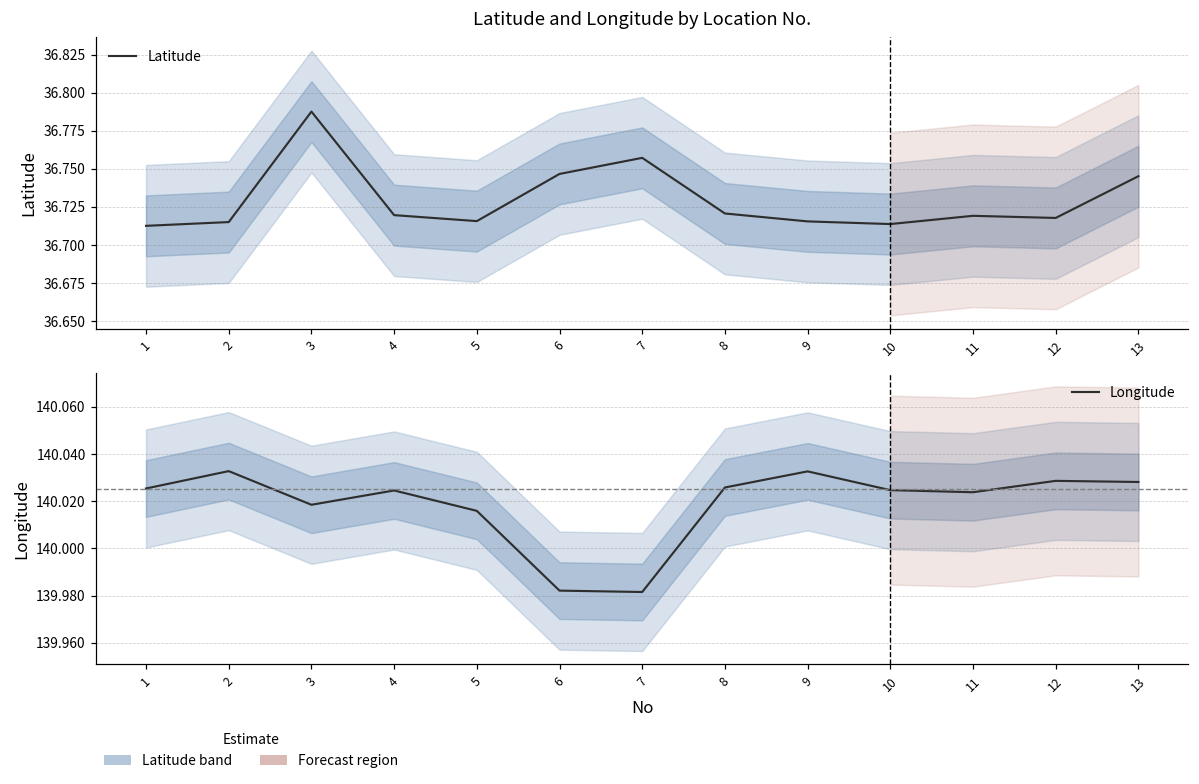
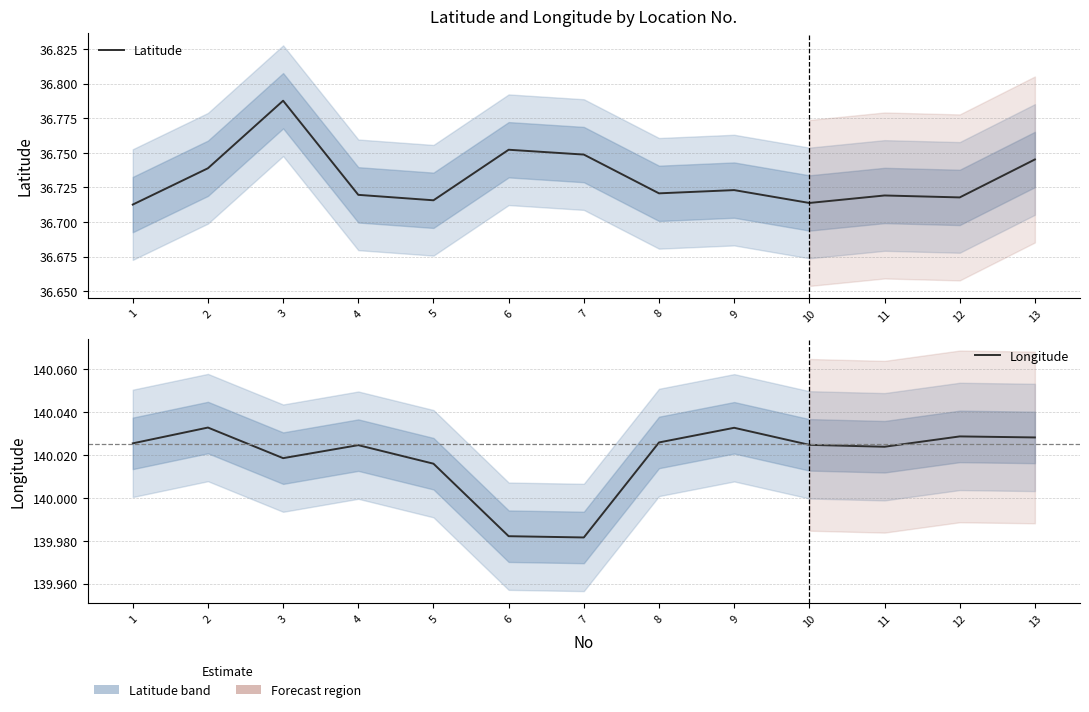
  {
    "Latitude and Longitude by Location No.": {
      "Latitude": {
        "1": 36.713,
-       "2": 36.715,
+       "2": 36.739,
        "3": 36.788,
        "4": 36.720,
        "5": 36.716,
-       "6": 36.747,
-       "7": 36.757,
+       "6": 36.752,
+       "7": 36.749,
        "8": 36.721,
-       "9": 36.715,
+       "9": 36.723,
        "10": 36.714,
        "11": 36.719,
        "12": 36.718,
        "13": 36.745
      }
    }
  }
